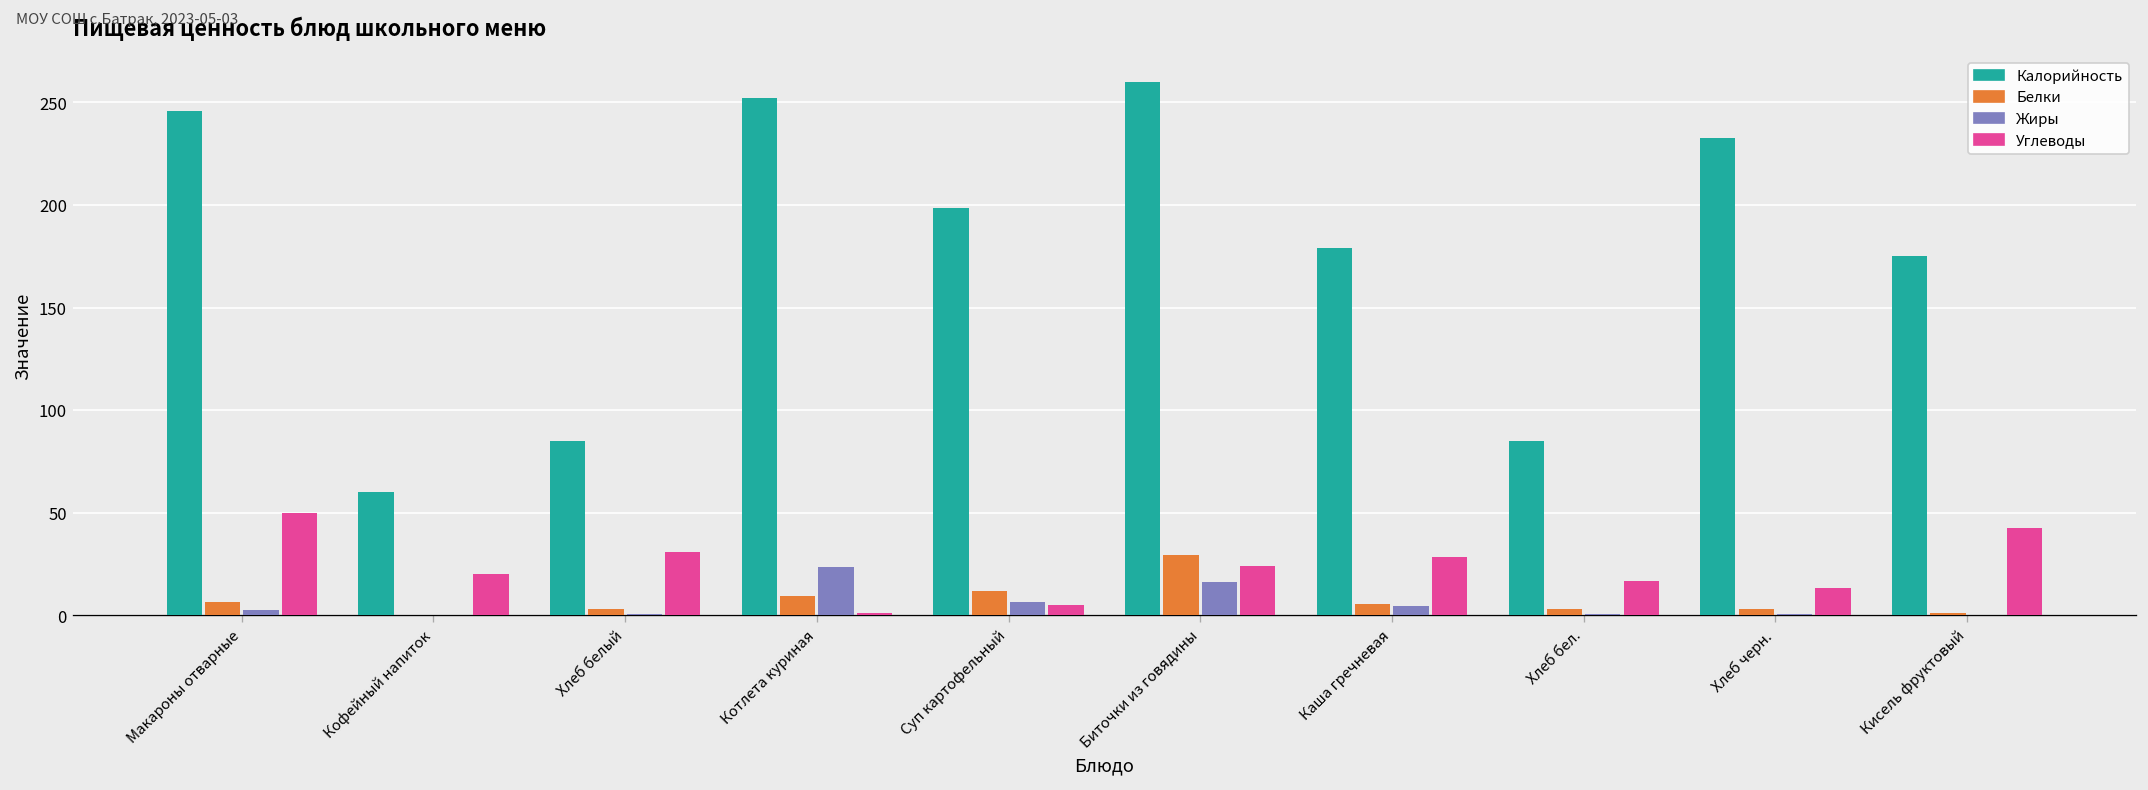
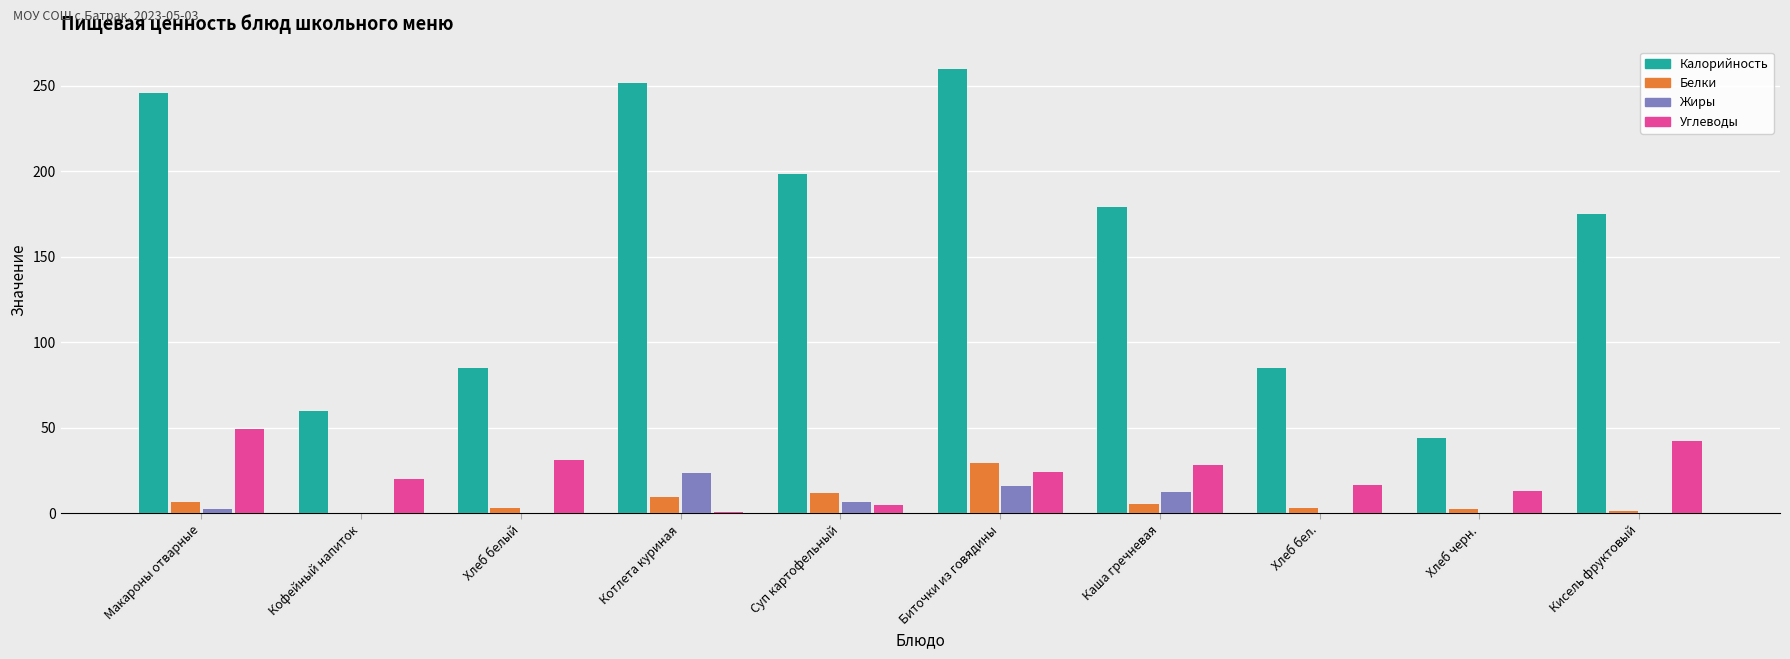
  {
    "Калорийность": {
      "Макароны отварные": 246,
      "Кофейный напиток": 60,
      "Хлеб белый": 85,
      "Котлета куриная": 252,
      "Суп картофельный": 199,
      "Биточки из говядины": 260,
      "Каша гречневая": 179,
      "Хлеб бел.": 85,
-     "Хлеб черн.": 233,
+     "Хлеб черн.": 44,
      "Кисель фруктовый": 175
    },
    "Белки": {
      "Макароны отварные": 7,
      "Кофейный напиток": 0,
      "Хлеб белый": 3,
      "Котлета куриная": 9,
      "Суп картофельный": 12,
      "Биточки из говядины": 29,
      "Каша гречневая": 5,
      "Хлеб бел.": 3,
      "Хлеб черн.": 3
    },
    "Жиры": {
      "Макароны отварные": 2,
      "Кофейный напиток": 0,
      "Котлета куриная": 23,
      "Суп картофельный": 7,
      "Биточки из говядины": 16,
-     "Каша гречневая": 5,
+     "Каша гречневая": 13,
      "Кисель фруктовый": 0
    },
    "Углеводы": {
      "Макароны отварные": 50,
      "Кофейный напиток": 20,
      "Хлеб белый": 31,
      "Суп картофельный": 5,
      "Биточки из говядины": 24,
      "Каша гречневая": 29,
      "Хлеб бел.": 17,
      "Хлеб черн.": 13,
      "Кисель фруктовый": 43
    }
  }
